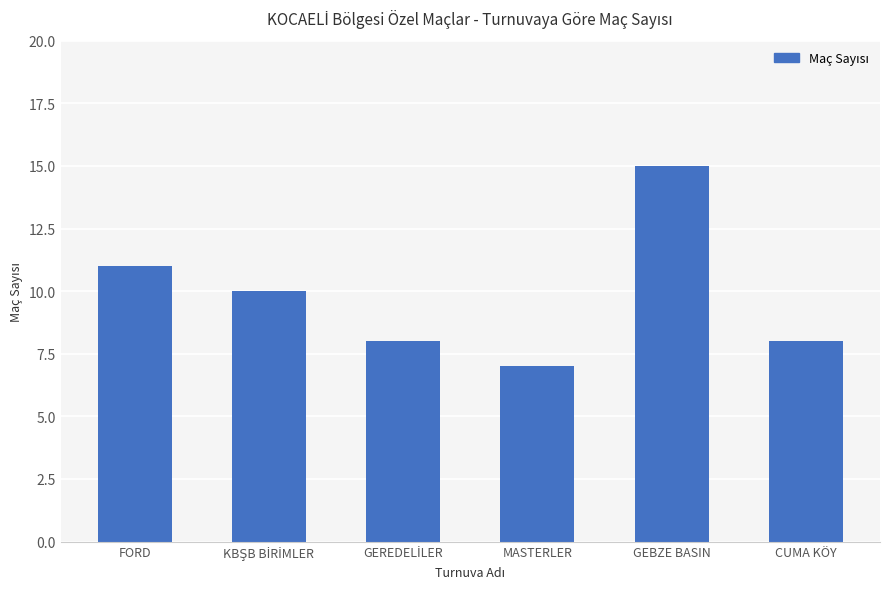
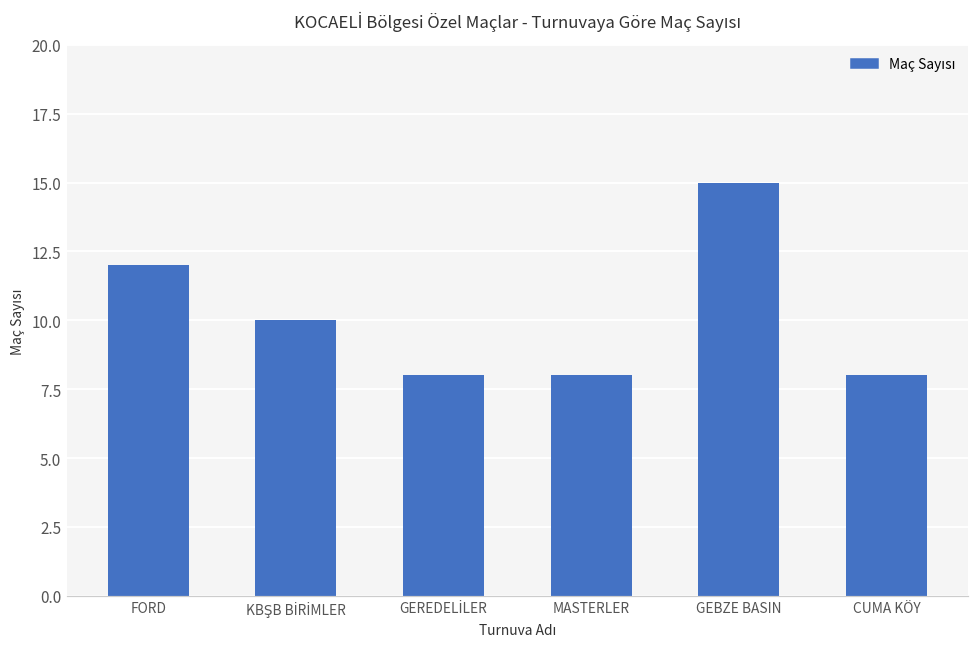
  {
-   "FORD": 11,
+   "FORD": 12,
    "KBŞB BİRİMLER": 10,
    "GEREDELİLER": 8,
-   "MASTERLER": 7,
+   "MASTERLER": 8,
    "GEBZE BASIN": 15,
    "CUMA KÖY": 8
  }
